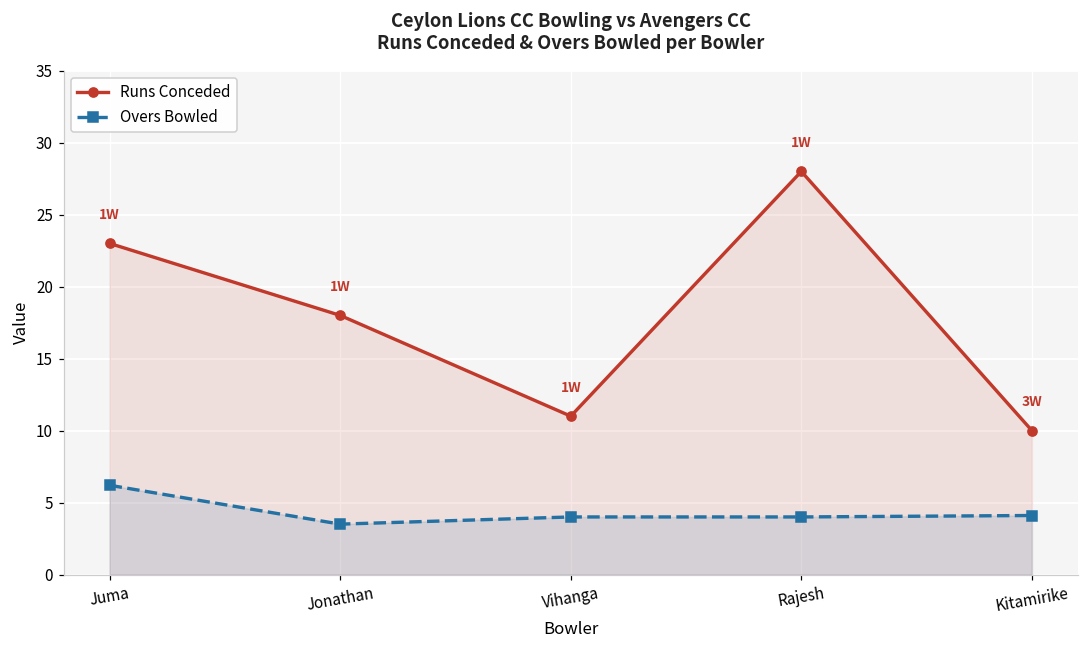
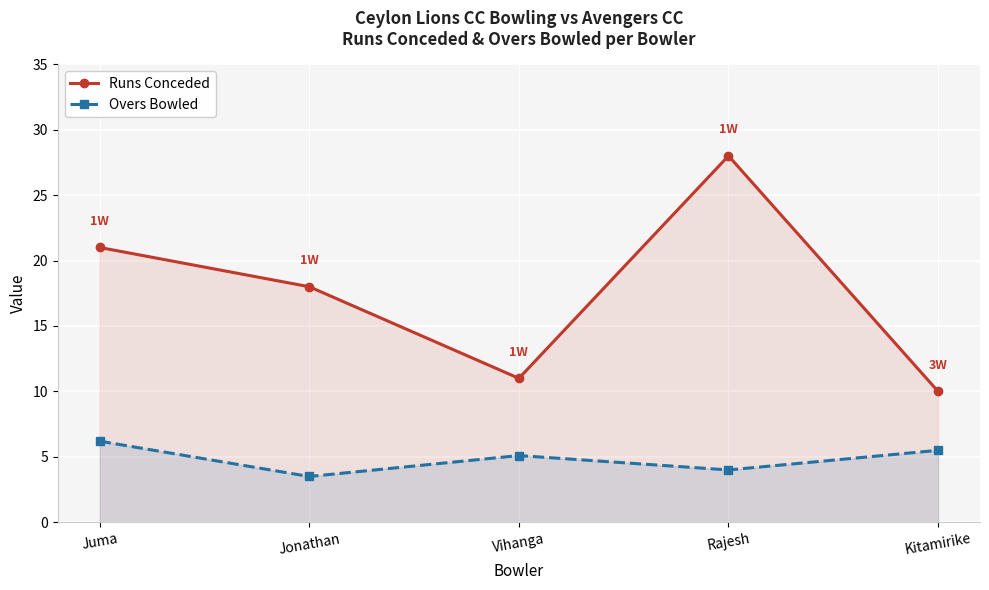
  {
    "Runs Conceded": {
-     "Juma": 23
+     "Juma": 21
    },
    "Overs Bowled": {
      "Juma": 6.2,
      "Jonathan": 3.5,
-     "Vihanga": 4.0,
+     "Vihanga": 5.1,
      "Rajesh": 4.0,
-     "Kitamirike": 4.1
+     "Kitamirike": 5.5
    }
  }
